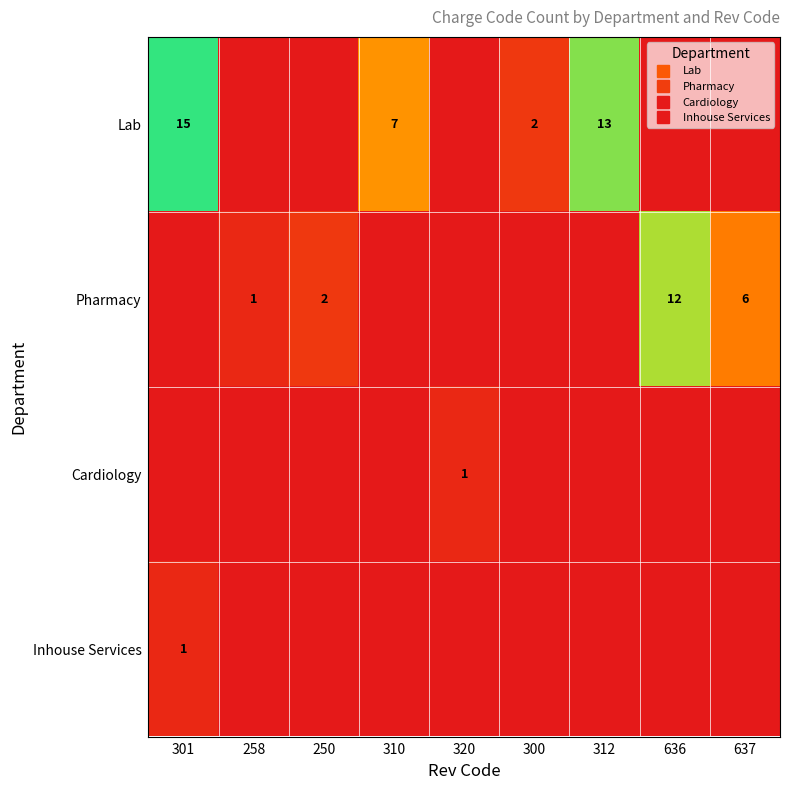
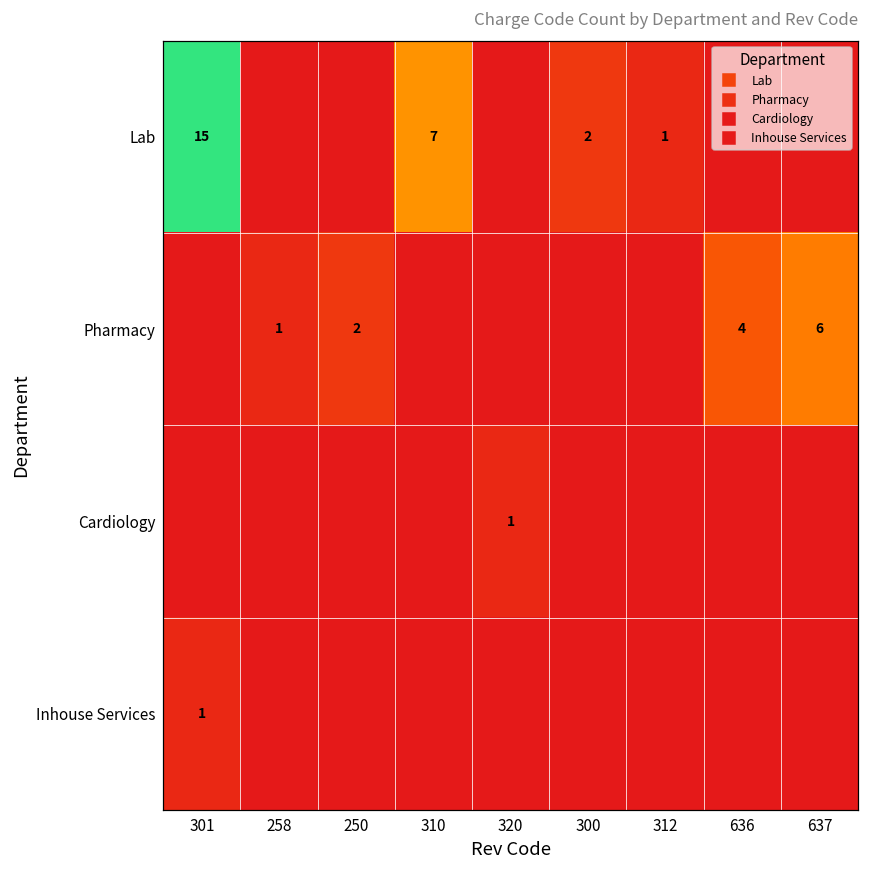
  {
    "Lab": {
      "301": 15,
      "310": 7,
      "300": 2,
-     "312": 13
+     "312": 1
    },
    "Pharmacy": {
      "258": 1,
      "250": 2,
-     "636": 12,
+     "636": 4,
      "637": 6
    },
    "Cardiology": {
      "320": 1
    },
    "Inhouse Services": {
      "301": 1
    }
  }
